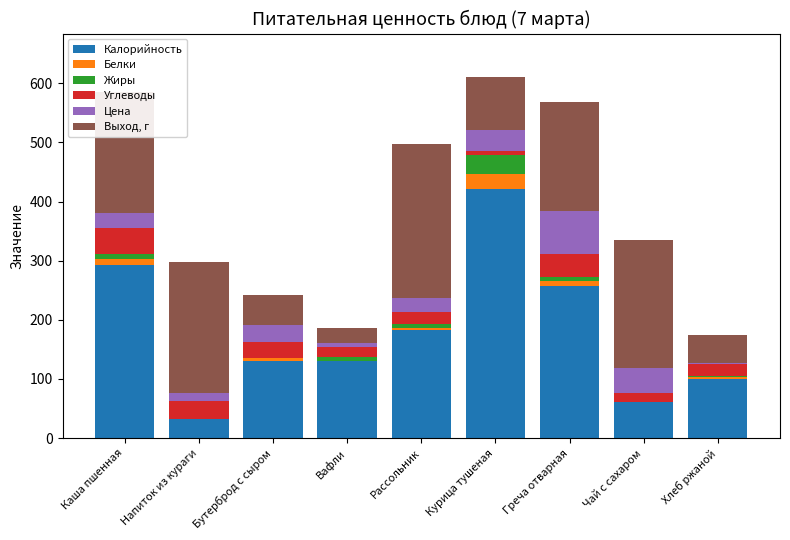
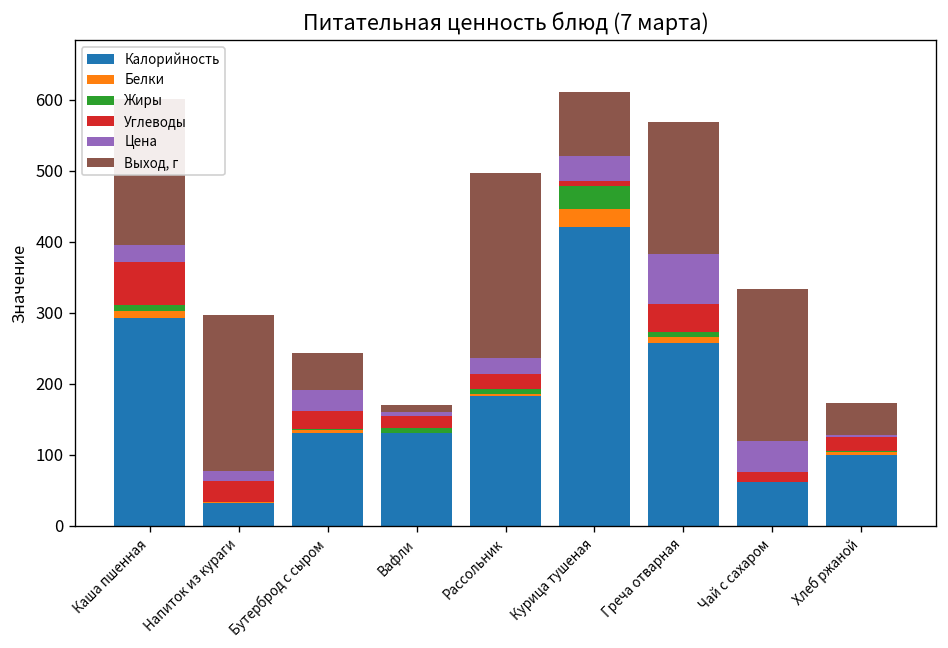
  {
    "Калорийность": {
      "Каша пшенная": 290,
      "Напиток из кураги": 30,
      "Бутерброд с сыром": 130,
      "Вафли": 130,
      "Рассольник": 180,
      "Курица тушеная": 420,
      "Греча отварная": 260,
      "Чай с сахаром": 60,
      "Хлеб ржаной": 100
    },
    "Белки": {
      "Каша пшенная": 10,
      "Курица тушеная": 30,
      "Греча отварная": 10,
      "Чай с сахаром": 0
    },
    "Жиры": {
      "Каша пшенная": 10,
      "Напиток из кураги": 0,
      "Вафли": 10,
      "Рассольник": 10,
      "Курица тушеная": 30,
      "Греча отварная": 10,
      "Чай с сахаром": 0
    },
    "Углеводы": {
-     "Каша пшенная": 50,
+     "Каша пшенная": 60,
      "Напиток из кураги": 30,
      "Бутерброд с сыром": 30,
      "Вафли": 20,
      "Рассольник": 20,
      "Курица тушеная": 10,
      "Греча отварная": 40,
      "Чай с сахаром": 20,
      "Хлеб ржаной": 20
    },
    "Цена": {
      "Каша пшенная": 20,
      "Напиток из кураги": 10,
      "Бутерброд с сыром": 30,
      "Вафли": 10,
      "Рассольник": 20,
      "Курица тушеная": 40,
      "Греча отварная": 70,
      "Чай с сахаром": 40
    },
    "Выход, г": {
      "Напиток из кураги": 220,
      "Бутерброд с сыром": 50,
-     "Вафли": 30,
+     "Вафли": 10,
      "Рассольник": 260,
      "Курица тушеная": 90,
      "Греча отварная": 190,
      "Чай с сахаром": 220,
      "Хлеб ржаной": 50
    }
  }
